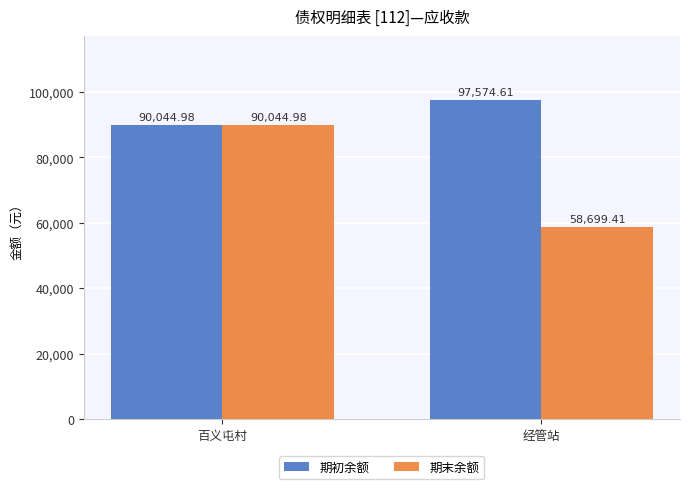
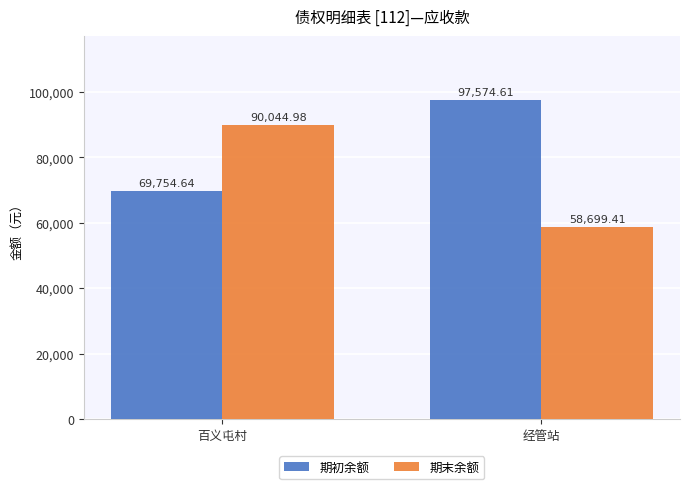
  {
    "期初余额": {
-     "百义屯村": "90,044.98",
+     "百义屯村": "69,754.64",
      "经管站": "97,574.61"
    },
    "期末余额": {
      "百义屯村": "90,044.98",
      "经管站": "58,699.41"
    }
  }
